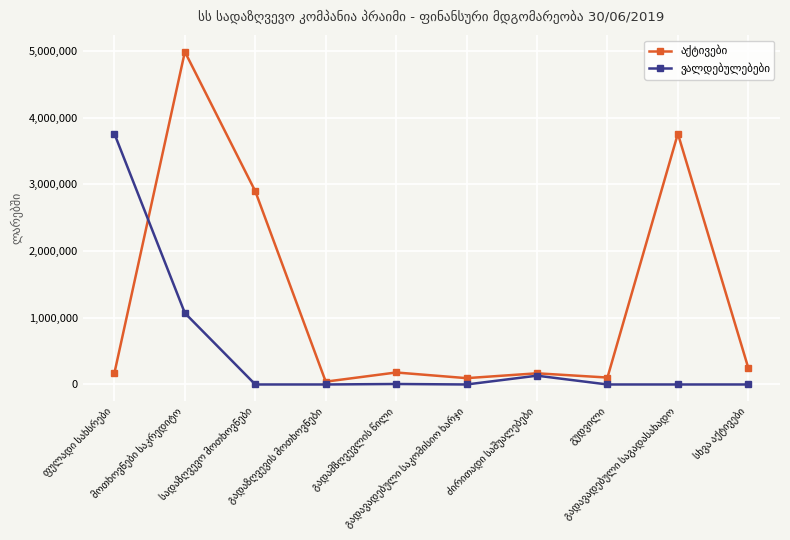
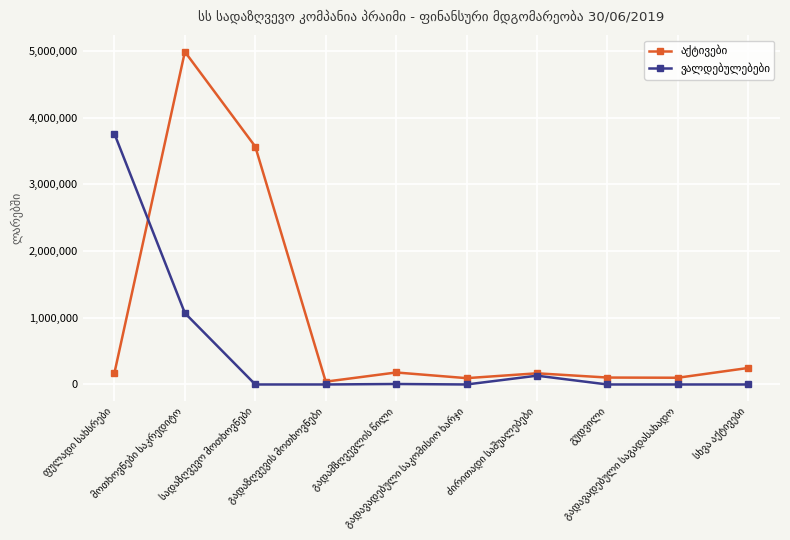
  {
    "აქტივები": {
      "ფულადი სახსრები": "200,000",
      "მოთხოვნები საკრედიტო": "5,000,000",
-     "სადაზღვევო მოთხოვნები": "2,900,000",
+     "სადაზღვევო მოთხოვნები": "3,600,000",
      "გადაზღვევის მოთხოვნები": "0",
      "გადამზღვევლის წილი": "200,000",
      "გადავადებული საკომისიო ხარჯი": "100,000",
      "გუდვილი": "100,000",
-     "გადავადებული საგადასახადო": "3,800,000",
+     "გადავადებული საგადასახადო": "100,000",
      "სხვა აქტივები": "200,000"
    },
    "ვალდებულებები": {
      "ფულადი სახსრები": "3,800,000",
      "მოთხოვნები საკრედიტო": "1,100,000",
      "სადაზღვევო მოთხოვნები": "0",
      "გადაზღვევის მოთხოვნები": "0",
      "გადამზღვევლის წილი": "0",
      "გადავადებული საკომისიო ხარჯი": "0",
      "გუდვილი": "0",
      "გადავადებული საგადასახადო": "0",
      "სხვა აქტივები": "0"
    }
  }
